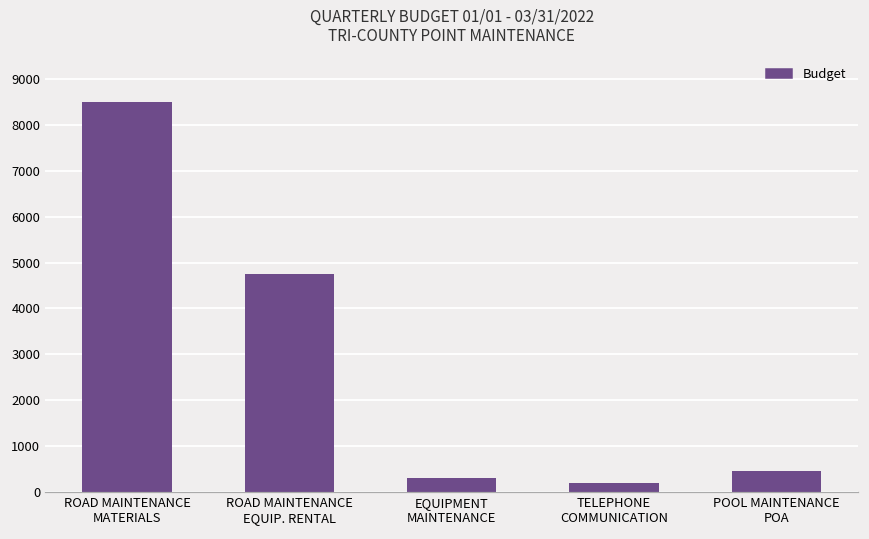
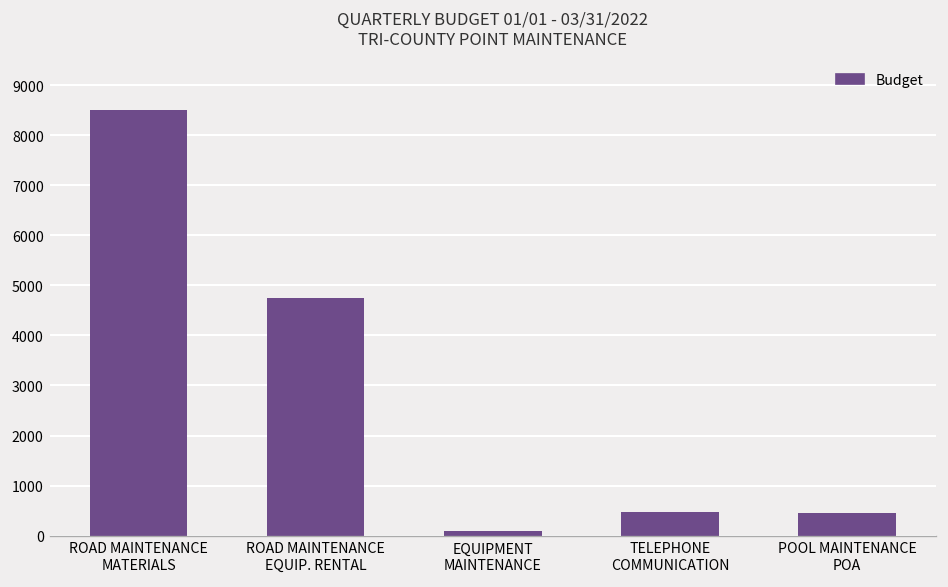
  {
    "ROAD MAINTENANCE MATERIALS": 8500,
    "ROAD MAINTENANCE EQUIP. RENTAL": 4800,
-   "EQUIPMENT MAINTENANCE": 300,
-   "TELEPHONE COMMUNICATION": 200,
+   "EQUIPMENT MAINTENANCE": 100,
+   "TELEPHONE COMMUNICATION": 500,
    "POOL MAINTENANCE POA": 500
  }
